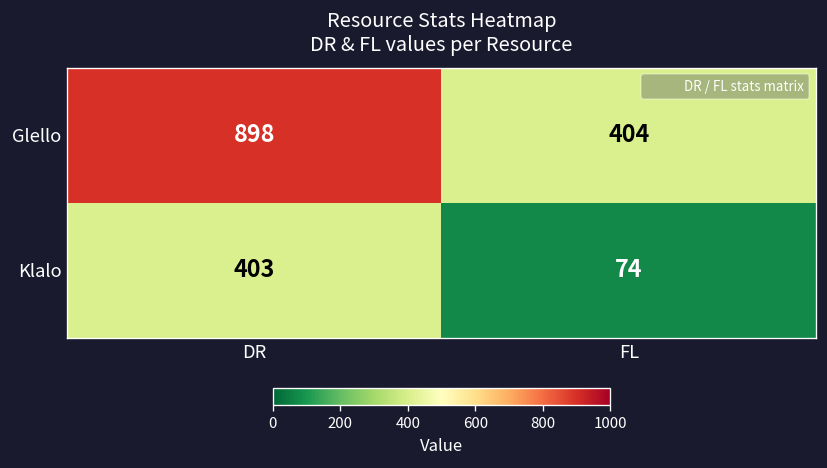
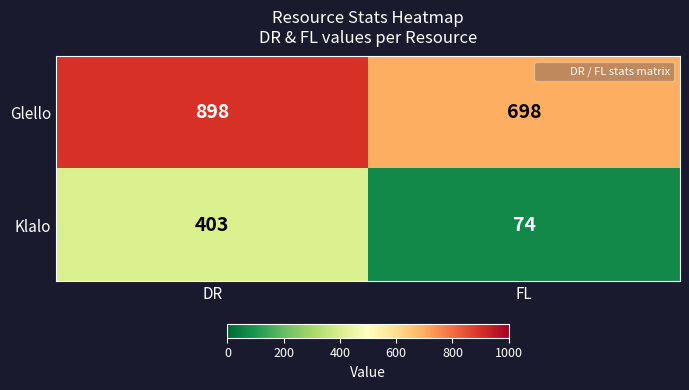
  {
    "Glello": {
      "DR": 898,
-     "FL": 404
+     "FL": 698
    },
    "Klalo": {
      "DR": 403,
      "FL": 74
    }
  }
